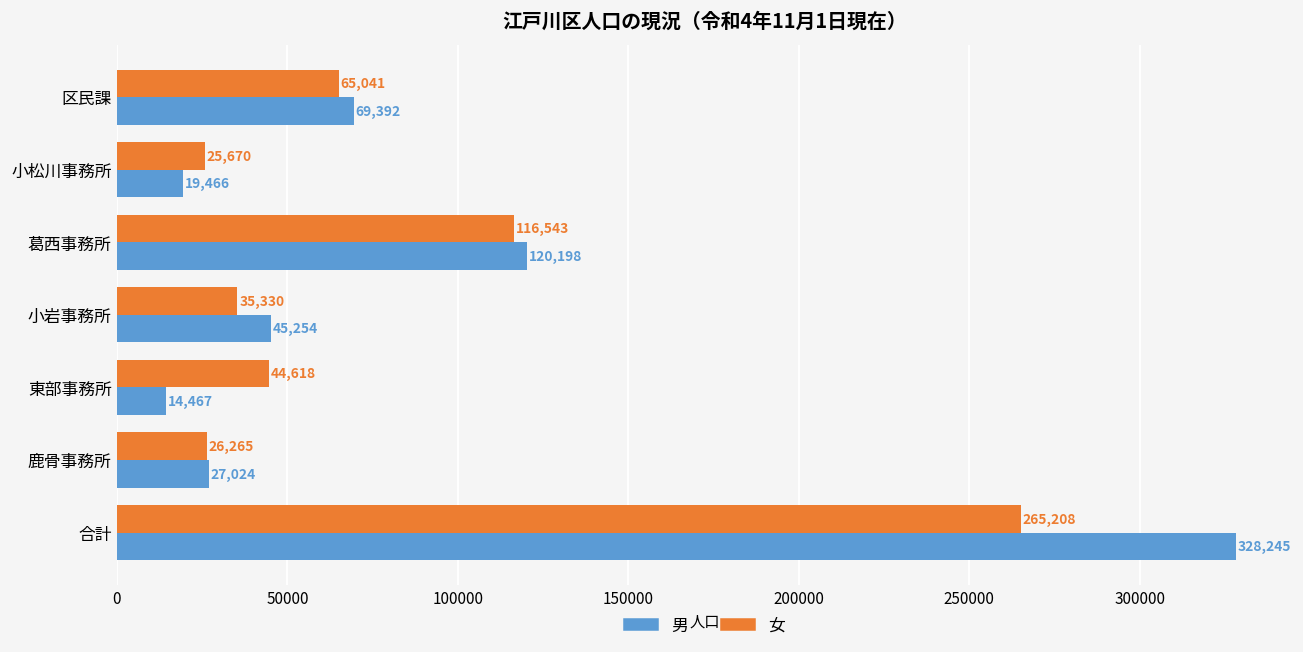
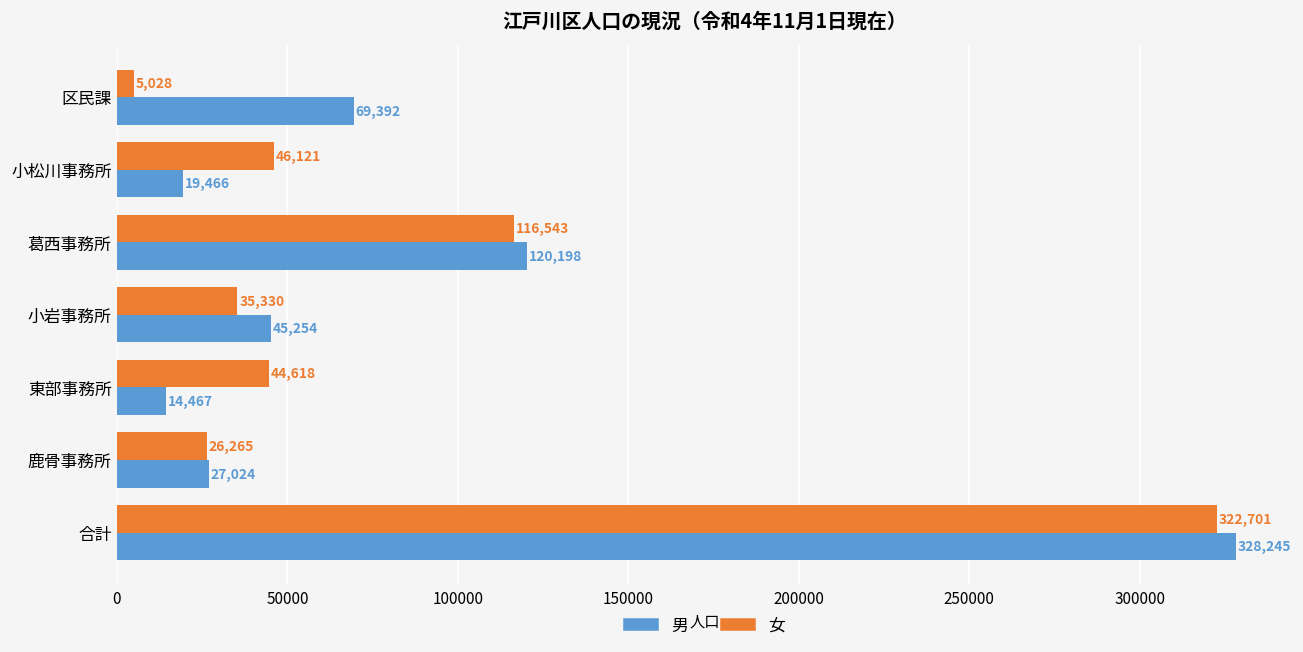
  {
    "男": {
      "区民課": "69,392",
      "小松川事務所": "19,466",
      "葛西事務所": "120,198",
      "小岩事務所": "45,254",
      "東部事務所": "14,467",
      "鹿骨事務所": "27,024",
      "合計": "328,245"
    },
    "女": {
-     "区民課": "65,041",
-     "小松川事務所": "25,670",
+     "区民課": "5,028",
+     "小松川事務所": "46,121",
      "葛西事務所": "116,543",
      "小岩事務所": "35,330",
      "東部事務所": "44,618",
      "鹿骨事務所": "26,265",
-     "合計": "265,208"
+     "合計": "322,701"
    }
  }
